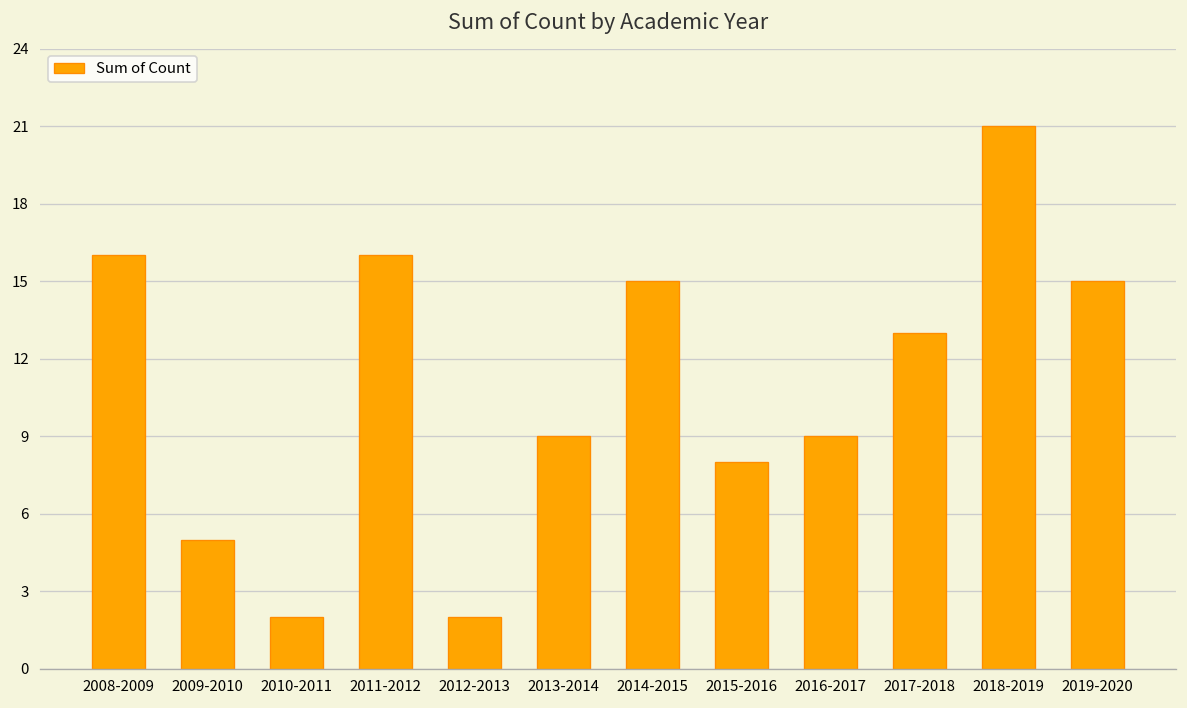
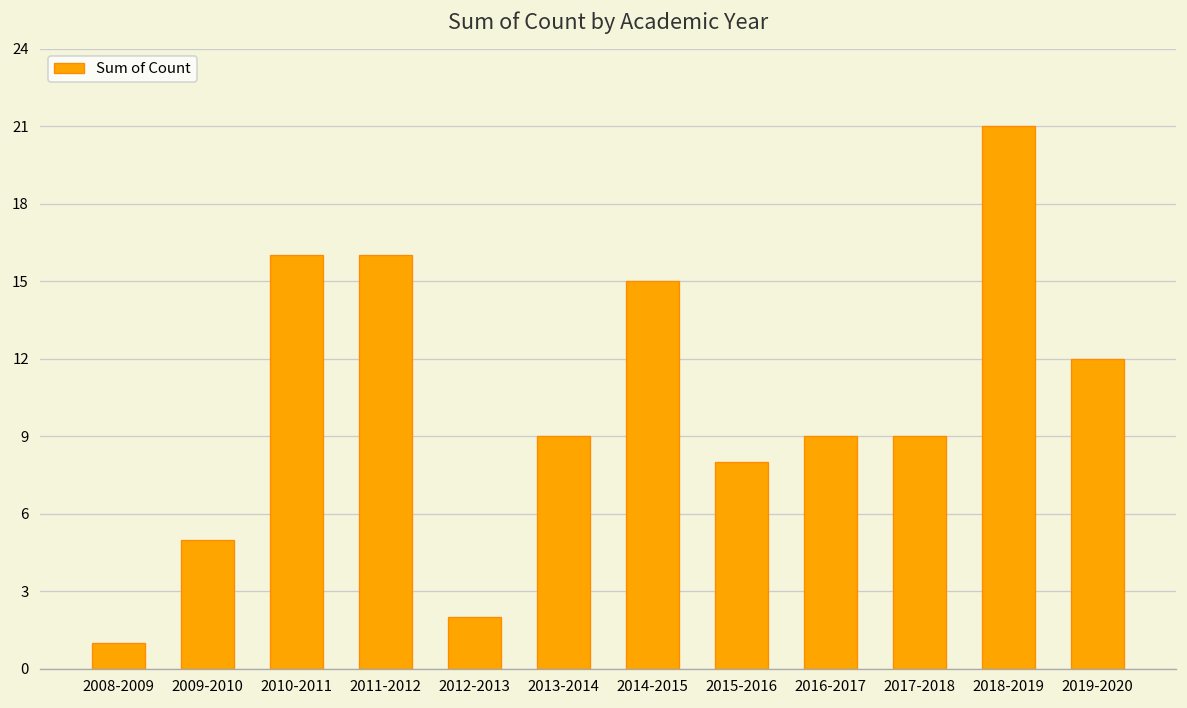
  {
-   "2008-2009": 16,
+   "2008-2009": 1,
    "2009-2010": 5,
-   "2010-2011": 2,
+   "2010-2011": 16,
    "2011-2012": 16,
    "2012-2013": 2,
    "2013-2014": 9,
    "2014-2015": 15,
    "2015-2016": 8,
    "2016-2017": 9,
-   "2017-2018": 13,
+   "2017-2018": 9,
    "2018-2019": 21,
-   "2019-2020": 15
+   "2019-2020": 12
  }
